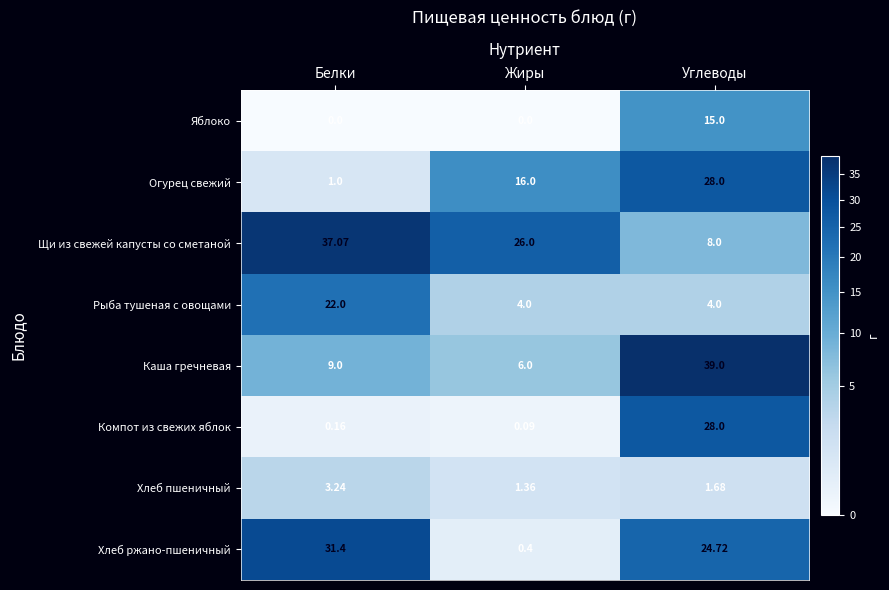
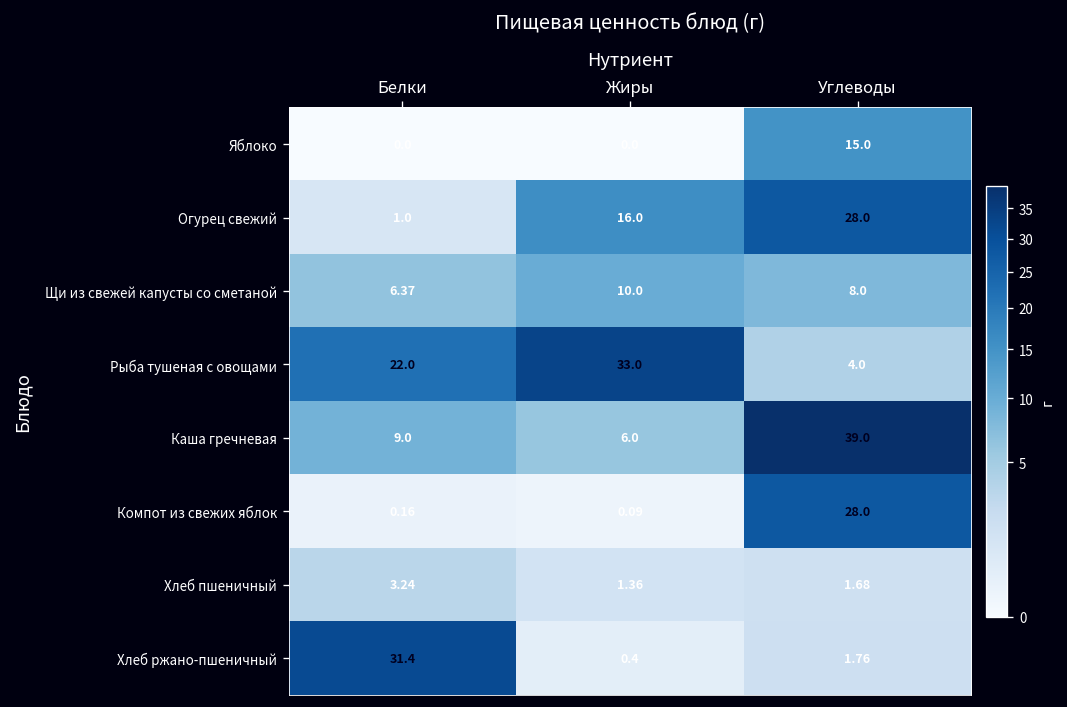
  {
    "Яблоко": {
      "Углеводы": 15.0
    },
    "Огурец свежий": {
      "Жиры": 16.0,
      "Углеводы": 28.0
    },
    "Щи из свежей капусты со сметаной": {
-     "Белки": 37.07,
-     "Жиры": 26.0,
+     "Белки": 6.37,
+     "Жиры": 10.0,
      "Углеводы": 8.0
    },
    "Рыба тушеная с овощами": {
      "Белки": 22.0,
-     "Жиры": 4.0,
+     "Жиры": 33.0,
      "Углеводы": 4.0
    },
    "Каша гречневая": {
      "Белки": 9.0,
      "Жиры": 6.0,
      "Углеводы": 39.0
    },
    "Компот из свежих яблок": {
      "Углеводы": 28.0
    },
    "Хлеб пшеничный": {
      "Белки": 3.24,
      "Углеводы": 1.68
    },
    "Хлеб ржано-пшеничный": {
      "Белки": 31.4,
-     "Углеводы": 24.72
+     "Углеводы": 1.76
    }
  }
